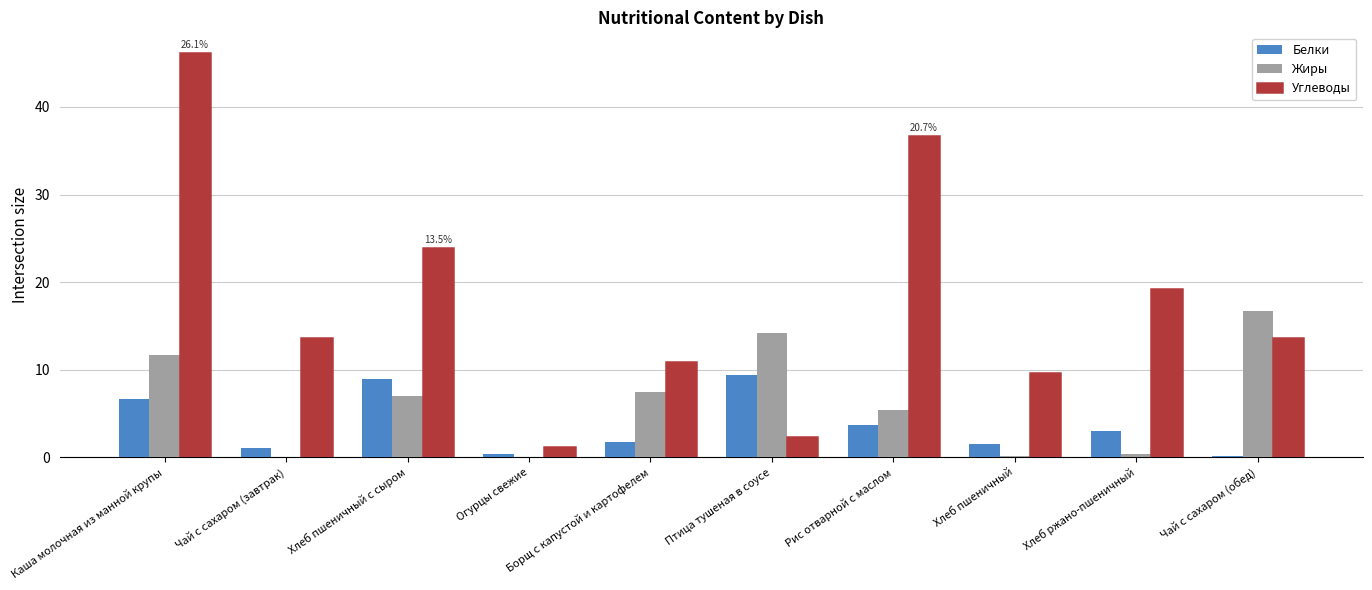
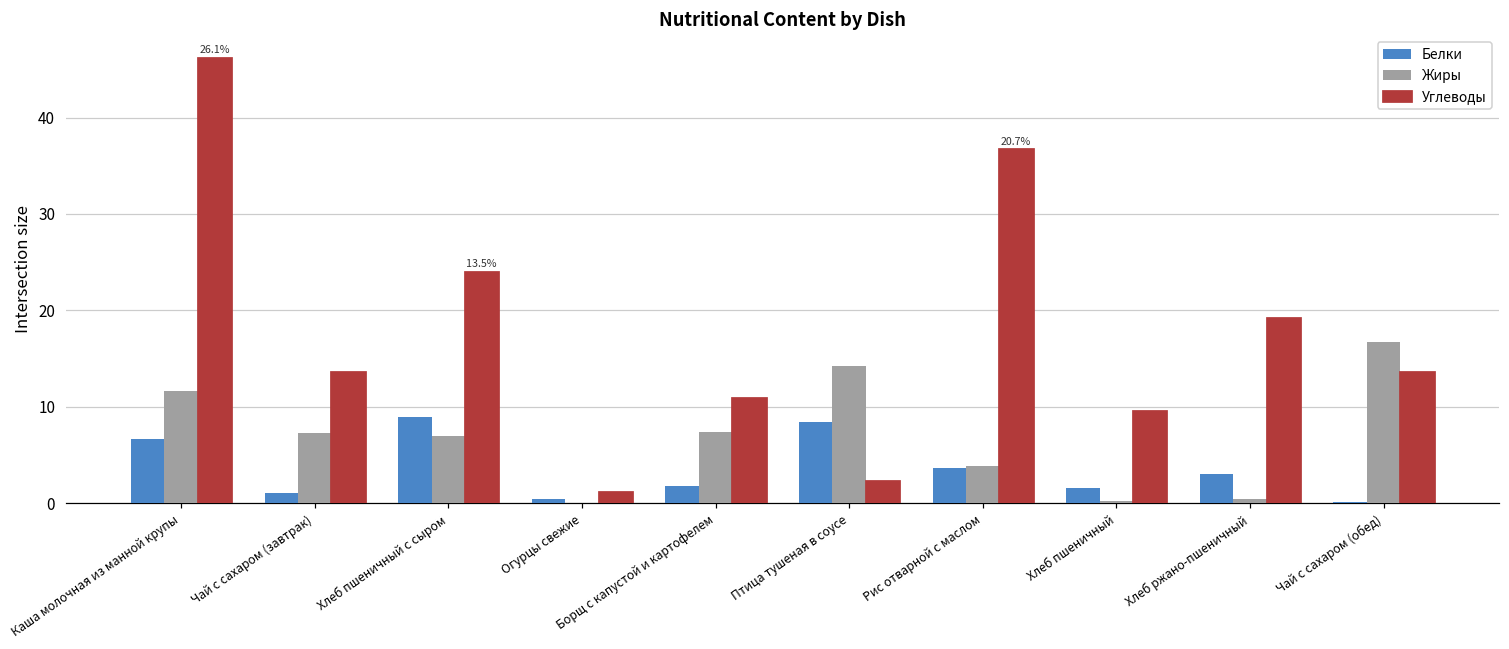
  {
    "Белки": {
      "Каша молочная из манной крупы": 7,
      "Чай с сахаром (завтрак)": 1,
      "Хлеб пшеничный с сыром": 9,
      "Огурцы свежие": 0,
      "Борщ с капустой и картофелем": 2,
-     "Птица тушеная в соусе": 9,
+     "Птица тушеная в соусе": 8,
      "Рис отварной с маслом": 4,
      "Хлеб пшеничный": 2,
      "Хлеб ржано-пшеничный": 3
    },
    "Жиры": {
      "Каша молочная из манной крупы": 12,
-     "Чай с сахаром (завтрак)": 0,
+     "Чай с сахаром (завтрак)": 7,
      "Хлеб пшеничный с сыром": 7,
      "Борщ с капустой и картофелем": 7,
      "Птица тушеная в соусе": 14,
-     "Рис отварной с маслом": 5,
+     "Рис отварной с маслом": 4,
      "Хлеб ржано-пшеничный": 0,
      "Чай с сахаром (обед)": 17
    },
    "Углеводы": {
      "Чай с сахаром (завтрак)": 14,
      "Огурцы свежие": 1,
      "Борщ с капустой и картофелем": 11,
      "Птица тушеная в соусе": 2,
      "Хлеб пшеничный": 10,
      "Хлеб ржано-пшеничный": 19,
      "Чай с сахаром (обед)": 14
    }
  }
